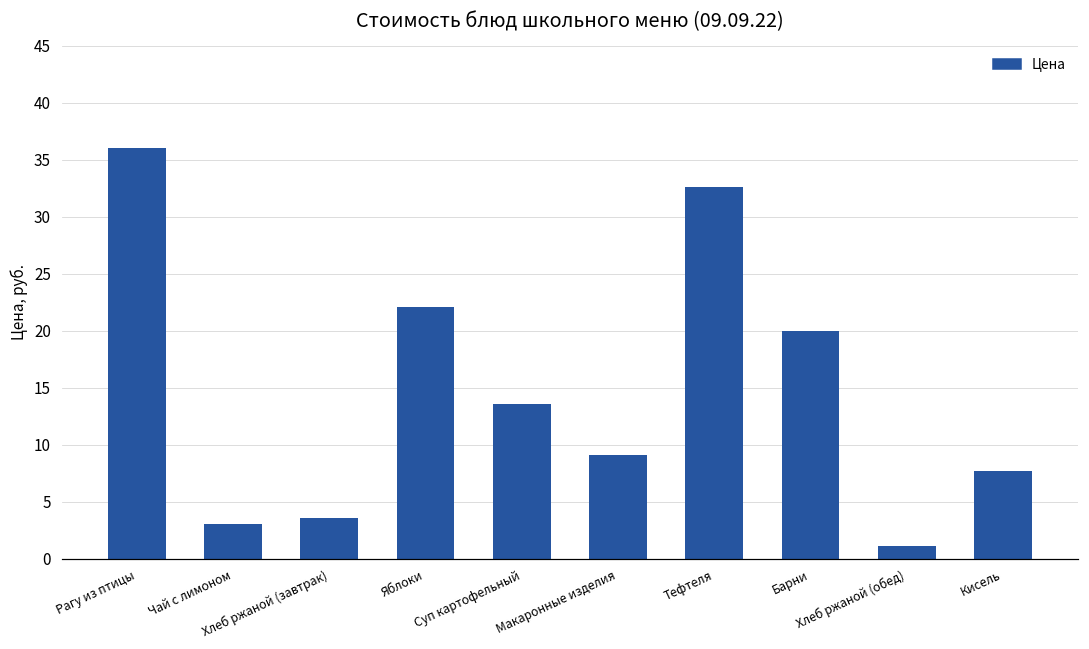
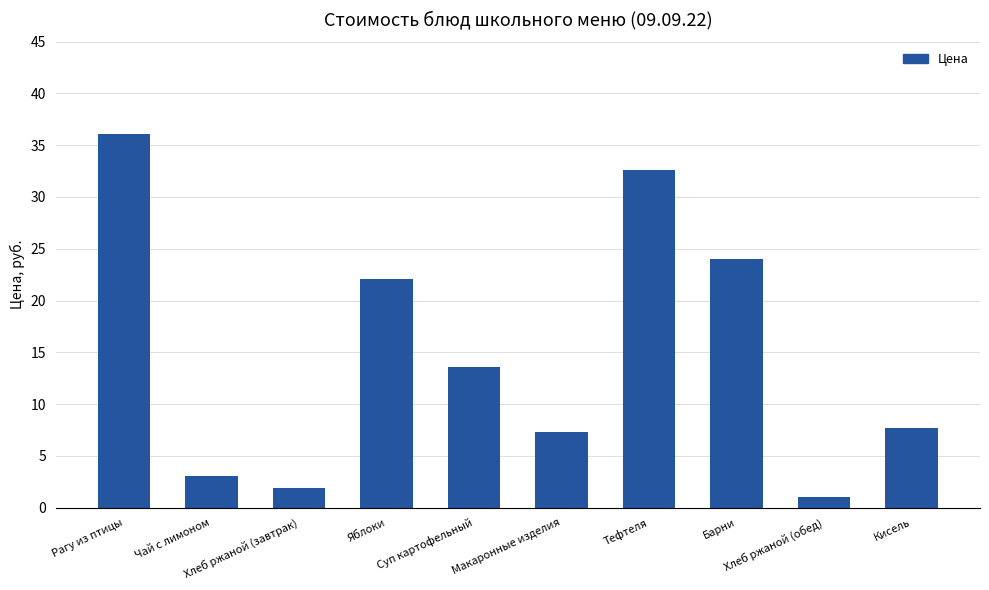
  {
    "Рагу из птицы": 36.0,
    "Чай с лимоном": 3.0,
-   "Хлеб ржаной (завтрак)": 3.5,
+   "Хлеб ржаной (завтрак)": 1.9,
    "Яблоки": 22.1,
    "Суп картофельный": 13.6,
-   "Макаронные изделия": 9.1,
+   "Макаронные изделия": 7.4,
    "Тефтеля": 32.6,
-   "Барни": 20,
+   "Барни": 24,
    "Хлеб ржаной (обед)": 1.1,
    "Кисель": 7.7
  }
